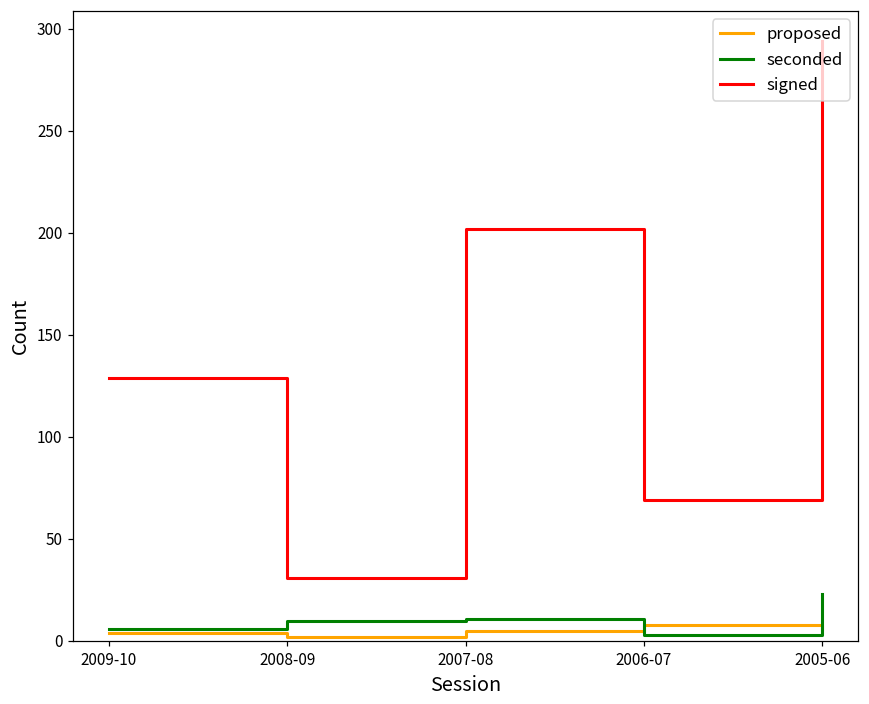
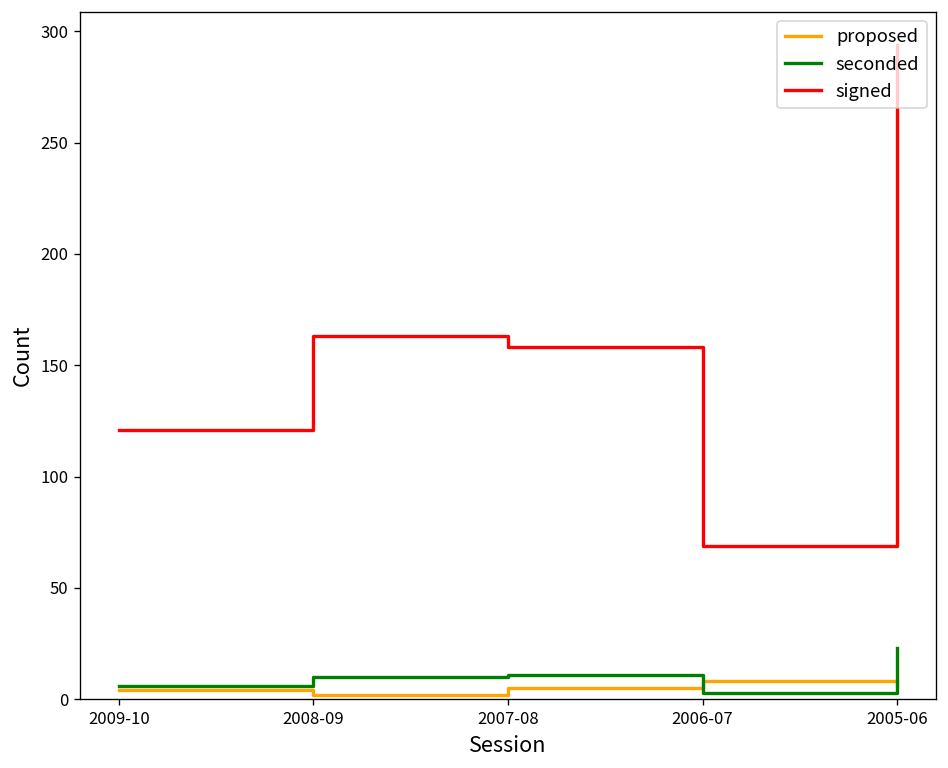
  {
    "proposed": {
      "2009-10": 4,
      "2008-09": 2,
      "2007-08": 5,
      "2006-07": 8,
      "2005-06": 6
    },
    "seconded": {
      "2009-10": 6,
      "2008-09": 10,
      "2007-08": 11,
      "2006-07": 3,
      "2005-06": 23
    },
    "signed": {
-     "2009-10": 129,
-     "2008-09": 31,
-     "2007-08": 202,
+     "2009-10": 121,
+     "2008-09": 163,
+     "2007-08": 158,
      "2006-07": 69
    }
  }
